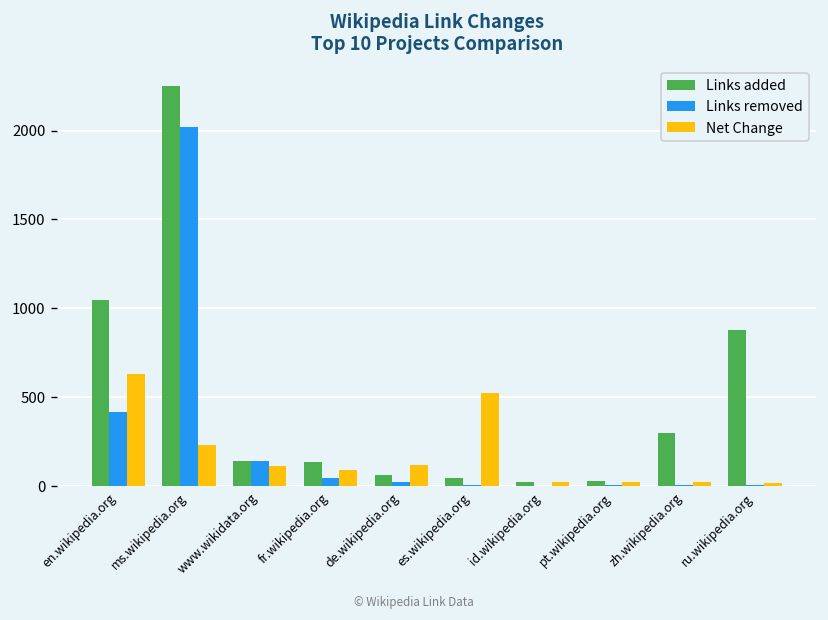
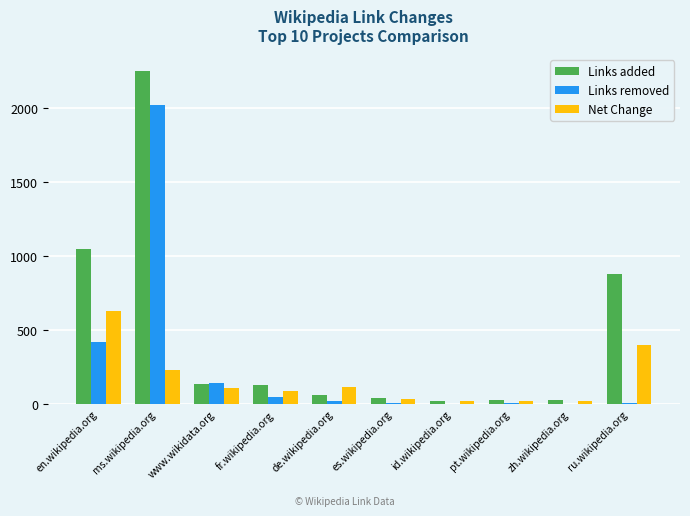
  {
    "Links added": {
      "en.wikipedia.org": 1050,
      "ms.wikipedia.org": 2250,
      "www.wikidata.org": 140,
      "fr.wikipedia.org": 130,
      "de.wikipedia.org": 60,
      "es.wikipedia.org": 40,
      "id.wikipedia.org": 20,
      "pt.wikipedia.org": 30,
-     "zh.wikipedia.org": 300,
+     "zh.wikipedia.org": 30,
      "ru.wikipedia.org": 880
    },
    "Links removed": {
      "en.wikipedia.org": 420,
      "ms.wikipedia.org": 2020,
      "www.wikidata.org": 140,
      "fr.wikipedia.org": 50,
      "de.wikipedia.org": 20,
      "id.wikipedia.org": 0
    },
    "Net Change": {
      "en.wikipedia.org": 630,
      "ms.wikipedia.org": 230,
      "www.wikidata.org": 110,
      "fr.wikipedia.org": 90,
      "de.wikipedia.org": 120,
-     "es.wikipedia.org": 520,
+     "es.wikipedia.org": 40,
      "id.wikipedia.org": 20,
      "pt.wikipedia.org": 20,
      "zh.wikipedia.org": 20,
-     "ru.wikipedia.org": 20
+     "ru.wikipedia.org": 400
    }
  }
